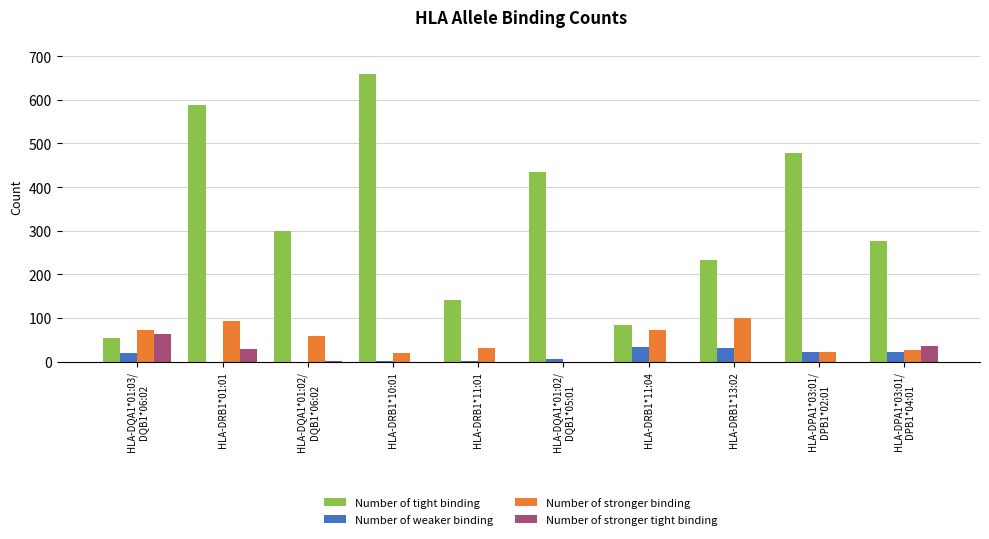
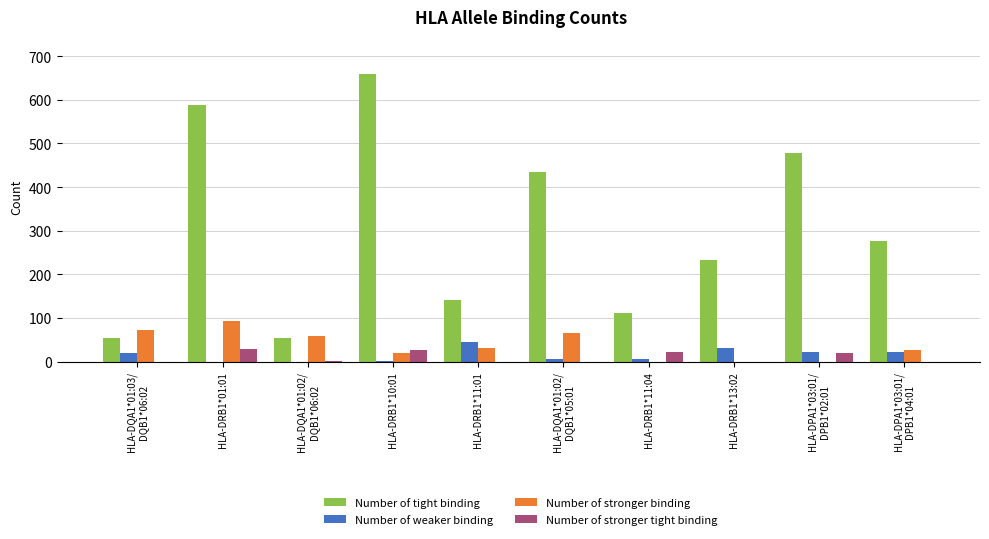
  {
    "Number of tight binding": {
      "HLA-DQA1*01:03/ DQB1*06:02": 50,
      "HLA-DRB1*01:01": 590,
-     "HLA-DQA1*01:02/ DQB1*06:02": 300,
+     "HLA-DQA1*01:02/ DQB1*06:02": 50,
      "HLA-DRB1*10:01": 660,
      "HLA-DRB1*11:01": 140,
      "HLA-DQA1*01:02/ DQB1*05:01": 430,
-     "HLA-DRB1*11:04": 80,
+     "HLA-DRB1*11:04": 110,
      "HLA-DRB1*13:02": 230,
      "HLA-DPA1*03:01/ DPB1*02:01": 480,
      "HLA-DPA1*03:01/ DPB1*04:01": 280
    },
    "Number of weaker binding": {
      "HLA-DQA1*01:03/ DQB1*06:02": 20,
      "HLA-DRB1*01:01": 0,
      "HLA-DQA1*01:02/ DQB1*06:02": 0,
-     "HLA-DRB1*11:01": 0,
-     "HLA-DRB1*11:04": 30,
+     "HLA-DRB1*11:01": 50,
+     "HLA-DRB1*11:04": 10,
      "HLA-DRB1*13:02": 30,
      "HLA-DPA1*03:01/ DPB1*02:01": 20,
      "HLA-DPA1*03:01/ DPB1*04:01": 20
    },
    "Number of stronger binding": {
      "HLA-DQA1*01:03/ DQB1*06:02": 70,
      "HLA-DRB1*01:01": 90,
      "HLA-DQA1*01:02/ DQB1*06:02": 60,
      "HLA-DRB1*10:01": 20,
      "HLA-DRB1*11:01": 30,
-     "HLA-DQA1*01:02/ DQB1*05:01": 0,
-     "HLA-DRB1*11:04": 70,
-     "HLA-DRB1*13:02": 100,
-     "HLA-DPA1*03:01/ DPB1*02:01": 20,
+     "HLA-DQA1*01:02/ DQB1*05:01": 70,
+     "HLA-DRB1*11:04": 0,
+     "HLA-DRB1*13:02": 0,
+     "HLA-DPA1*03:01/ DPB1*02:01": 0,
      "HLA-DPA1*03:01/ DPB1*04:01": 30
    },
    "Number of stronger tight binding": {
-     "HLA-DQA1*01:03/ DQB1*06:02": 60,
+     "HLA-DQA1*01:03/ DQB1*06:02": 0,
      "HLA-DRB1*01:01": 30,
-     "HLA-DRB1*10:01": 0,
+     "HLA-DRB1*10:01": 30,
      "HLA-DRB1*11:01": 0,
      "HLA-DQA1*01:02/ DQB1*05:01": 0,
-     "HLA-DRB1*11:04": 0,
+     "HLA-DRB1*11:04": 20,
      "HLA-DRB1*13:02": 0,
-     "HLA-DPA1*03:01/ DPB1*02:01": 0,
-     "HLA-DPA1*03:01/ DPB1*04:01": 40
+     "HLA-DPA1*03:01/ DPB1*02:01": 20,
+     "HLA-DPA1*03:01/ DPB1*04:01": 0
    }
  }
